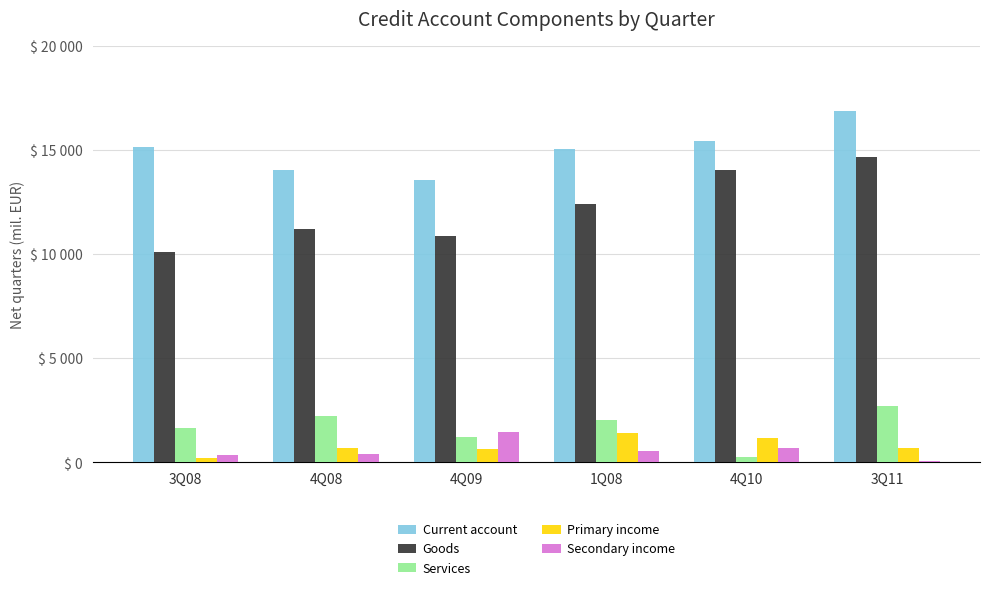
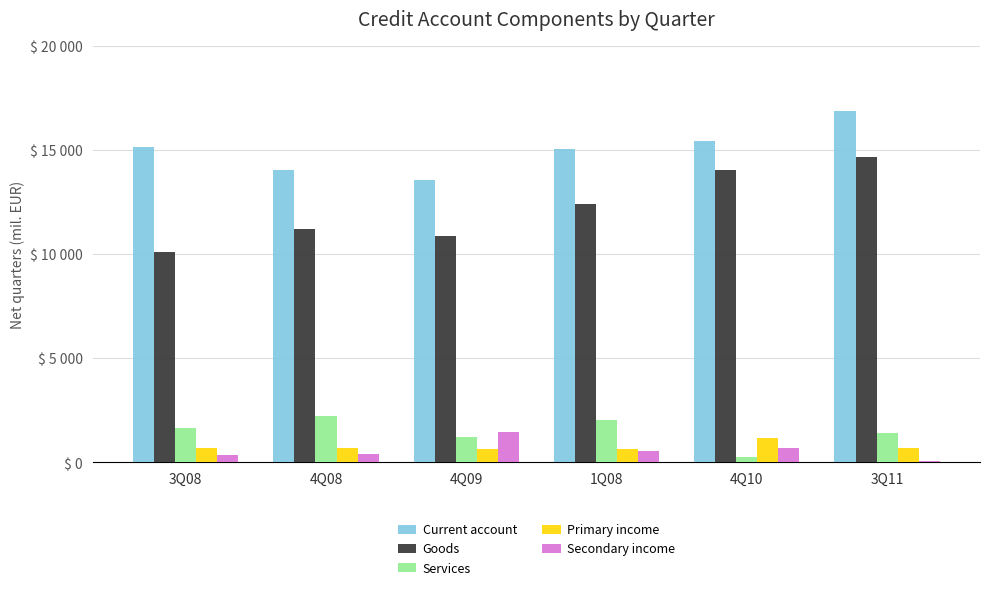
  {
    "Current account": {
      "3Q08": "$ 15200",
      "4Q08": "$ 14100",
      "4Q09": "$ 13600",
      "1Q08": "$ 15000",
      "4Q10": "$ 15400",
      "3Q11": "$ 16900"
    },
    "Goods": {
      "3Q08": "$ 10100",
      "4Q08": "$ 11200",
      "4Q09": "$ 10900",
      "1Q08": "$ 12400",
      "4Q10": "$ 14000",
      "3Q11": "$ 14700"
    },
    "Services": {
      "3Q08": "$ 1600",
      "4Q08": "$ 2200",
      "4Q09": "$ 1200",
      "1Q08": "$ 2000",
      "4Q10": "$ 300",
-     "3Q11": "$ 2700"
+     "3Q11": "$ 1400"
    },
    "Primary income": {
-     "3Q08": "$ 200",
+     "3Q08": "$ 700",
      "4Q08": "$ 700",
      "4Q09": "$ 600",
-     "1Q08": "$ 1400",
+     "1Q08": "$ 600",
      "4Q10": "$ 1200",
      "3Q11": "$ 700"
    },
    "Secondary income": {
      "3Q08": "$ 300",
      "4Q08": "$ 400",
      "4Q09": "$ 1400",
      "1Q08": "$ 500",
      "4Q10": "$ 700"
    }
  }
